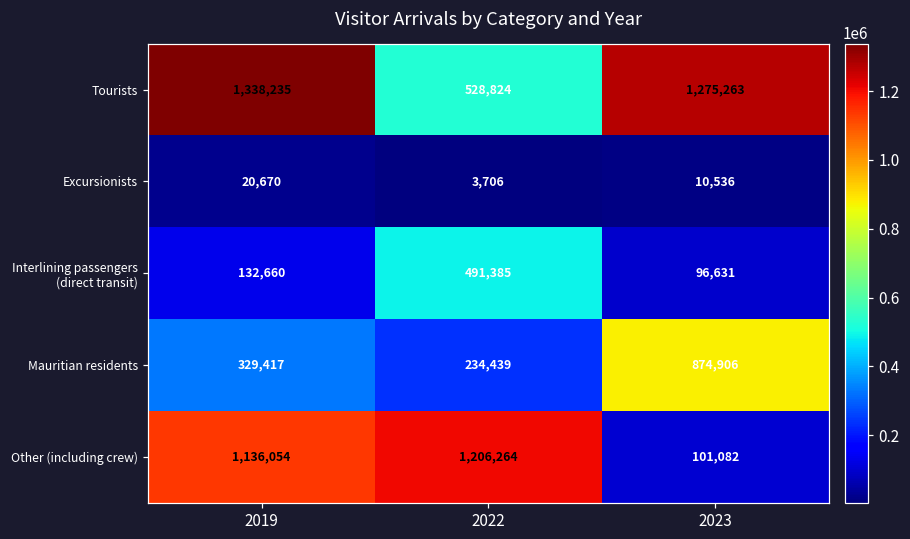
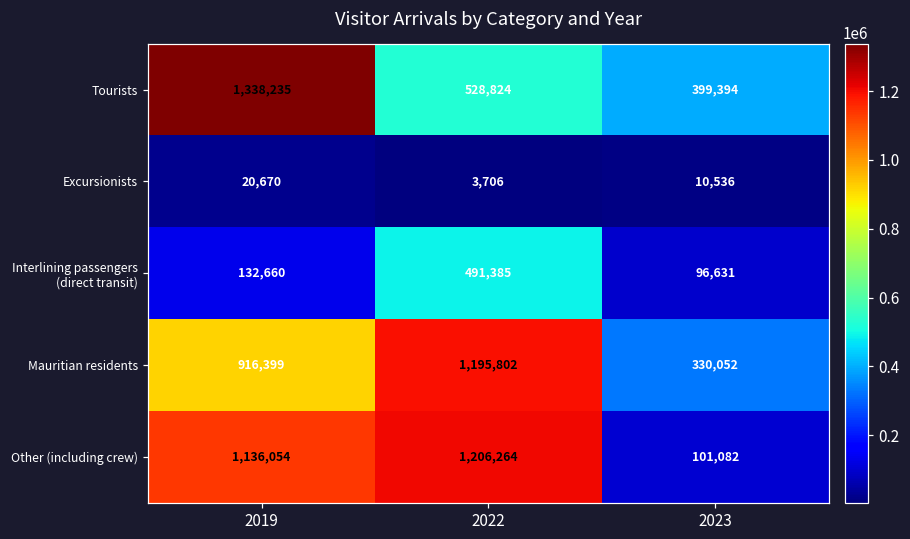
  {
    "Tourists": {
      "2019": "1,338,235",
      "2022": "528,824",
-     "2023": "1,275,263"
+     "2023": "399,394"
    },
    "Excursionists": {
      "2019": "20,670",
      "2022": "3,706",
      "2023": "10,536"
    },
    "Interlining passengers (direct transit)": {
      "2019": "132,660",
      "2022": "491,385",
      "2023": "96,631"
    },
    "Mauritian residents": {
-     "2019": "329,417",
-     "2022": "234,439",
-     "2023": "874,906"
+     "2019": "916,399",
+     "2022": "1,195,802",
+     "2023": "330,052"
    },
    "Other (including crew)": {
      "2019": "1,136,054",
      "2022": "1,206,264",
      "2023": "101,082"
    }
  }
